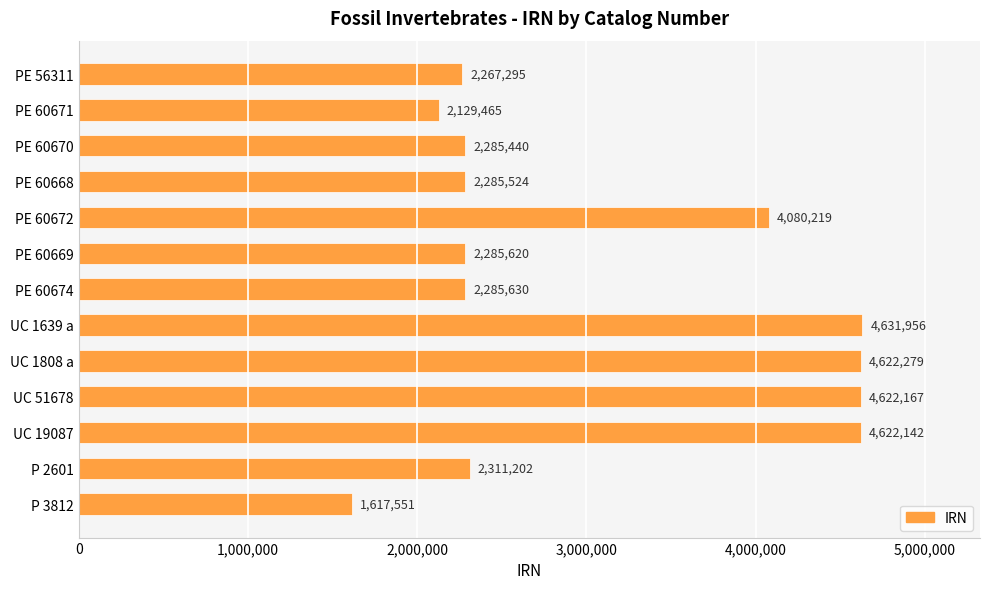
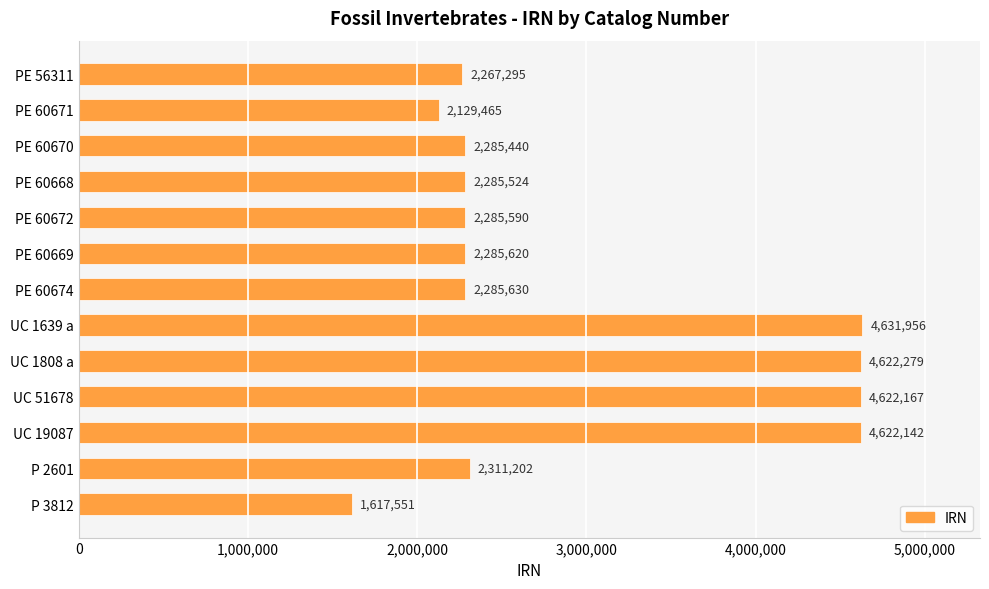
  {
    "PE 56311": "2,267,295",
    "PE 60671": "2,129,465",
    "PE 60670": "2,285,440",
    "PE 60668": "2,285,524",
-   "PE 60672": "4,080,219",
+   "PE 60672": "2,285,590",
    "PE 60669": "2,285,620",
    "PE 60674": "2,285,630",
    "UC 1639 a": "4,631,956",
    "UC 1808 a": "4,622,279",
    "UC 51678": "4,622,167",
    "UC 19087": "4,622,142",
    "P 2601": "2,311,202",
    "P 3812": "1,617,551"
  }
